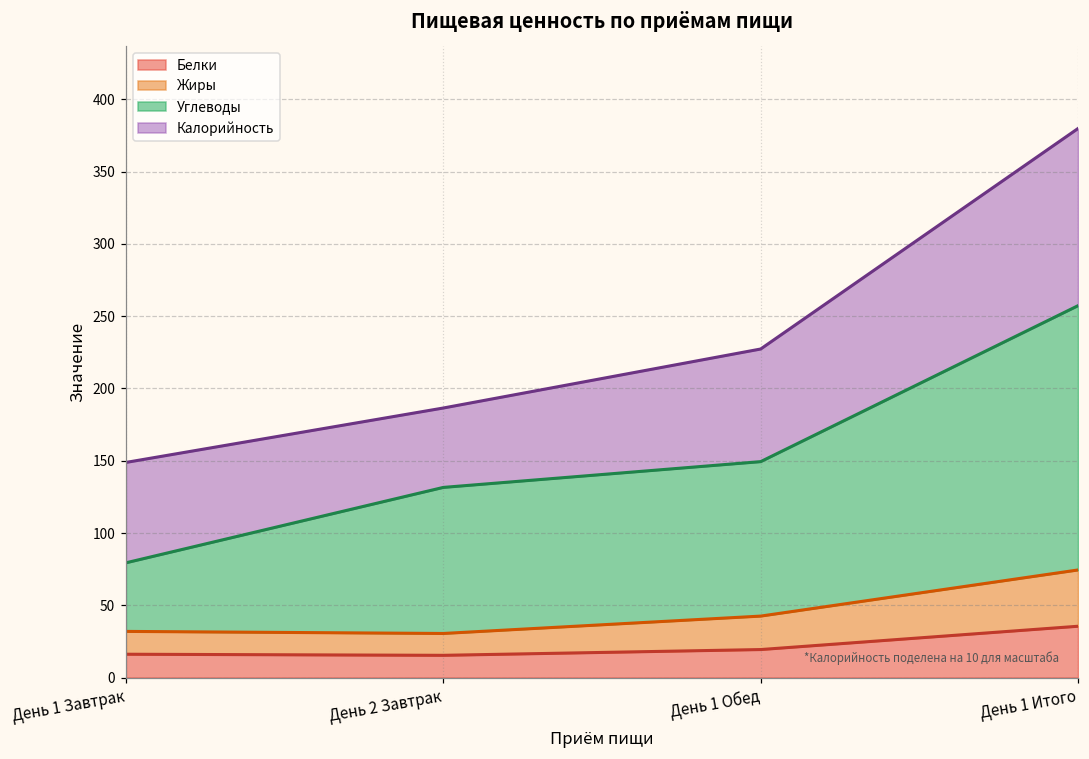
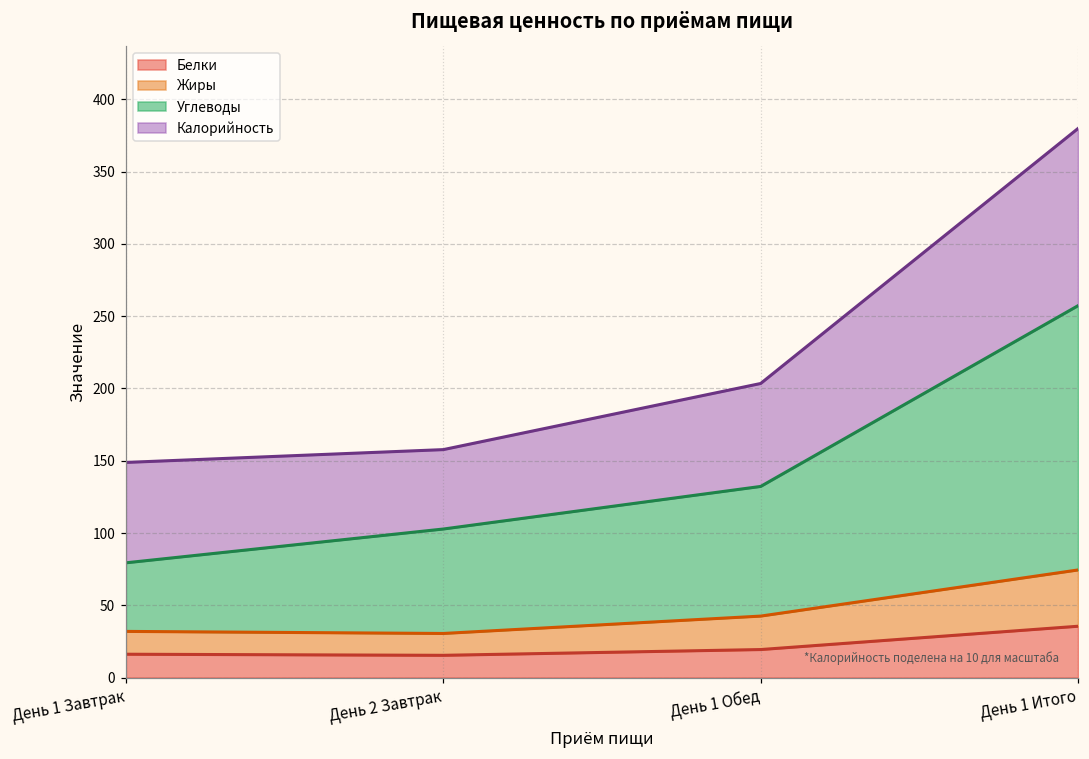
  {
    "Углеводы": {
      "День 1 Завтрак": 47,
-     "День 2 Завтрак": 101,
-     "День 1 Обед": 107,
+     "День 2 Завтрак": 72,
+     "День 1 Обед": 90,
      "День 1 Итого": 183
    },
    "Калорийность": {
      "День 1 Завтрак": 69,
      "День 2 Завтрак": 55,
-     "День 1 Обед": 78,
+     "День 1 Обед": 71,
      "День 1 Итого": 123
    }
  }
